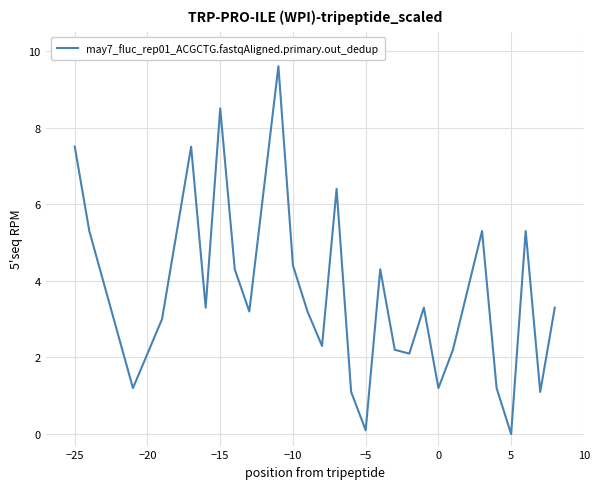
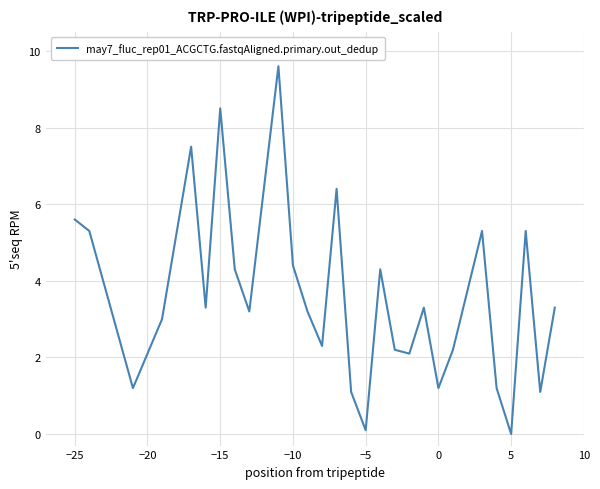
  {
-   "−25": 7.5,
+   "−25": 5.6,
    "−15": 8.5,
    "−10": 4.4,
    "−5": 0.1,
    "0": 1.2,
    "5": 0.0
  }
